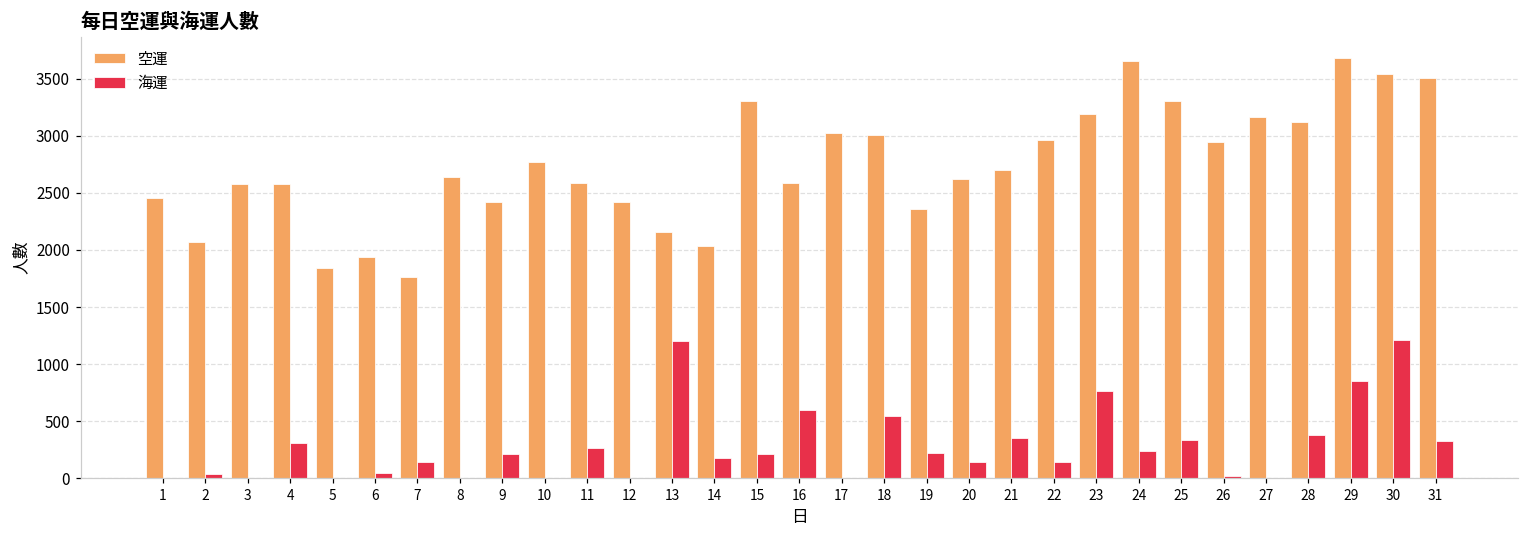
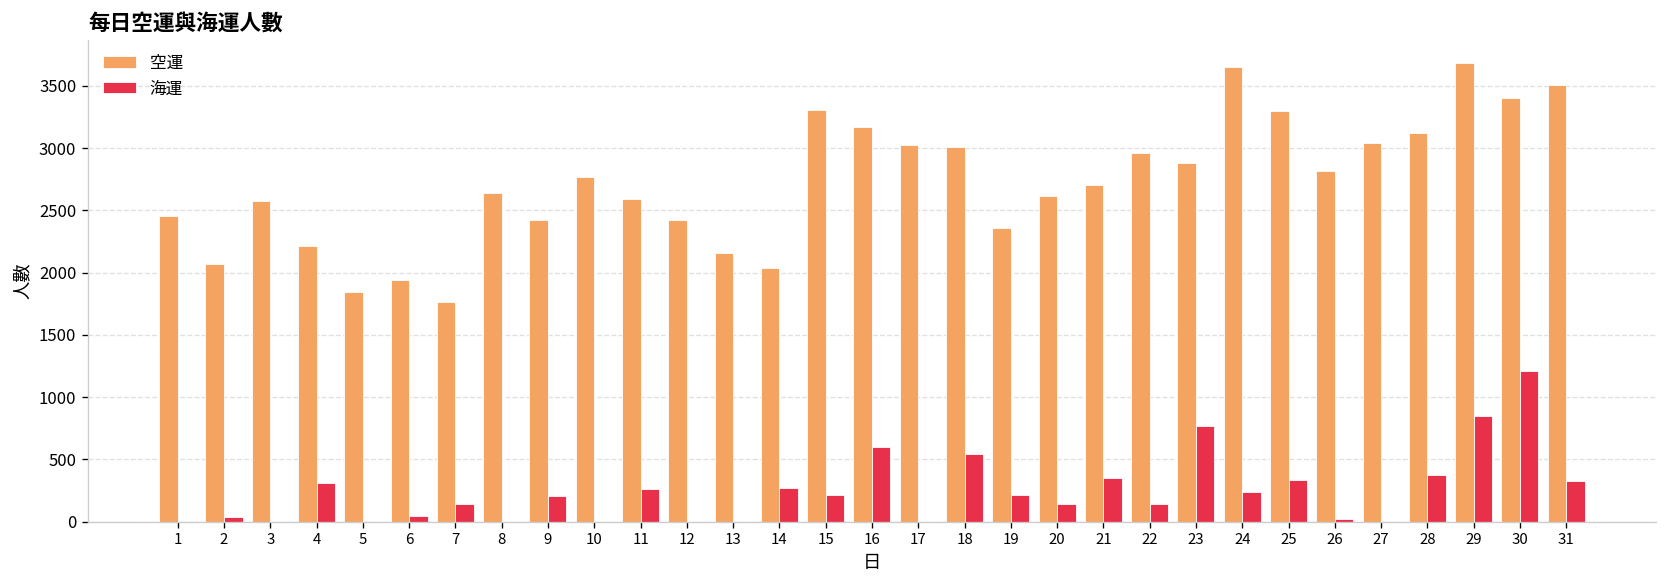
  {
    "空運": {
      "1": 2460,
      "2": 2070,
      "3": 2580,
-     "4": 2580,
+     "4": 2210,
      "5": 1840,
      "6": 1940,
      "7": 1760,
      "8": 2640,
      "9": 2420,
      "10": 2770,
      "11": 2590,
      "12": 2420,
      "13": 2160,
      "14": 2040,
      "15": 3300,
-     "16": 2590,
+     "16": 3170,
      "17": 3030,
      "18": 3010,
      "19": 2360,
      "20": 2620,
      "21": 2700,
      "22": 2970,
-     "23": 3190,
+     "23": 2880,
      "24": 3650,
      "25": 3300,
-     "26": 2950,
-     "27": 3160,
+     "26": 2820,
+     "27": 3050,
      "28": 3120,
      "29": 3690,
-     "30": 3550,
+     "30": 3400,
      "31": 3510
    },
    "海運": {
      "1": 0,
      "2": 40,
      "3": 0,
      "4": 310,
      "5": 0,
      "6": 40,
      "7": 140,
      "8": 0,
      "9": 210,
      "10": 0,
      "11": 260,
      "12": 0,
-     "13": 1200,
-     "14": 180,
+     "13": 0,
+     "14": 270,
      "15": 210,
      "16": 600,
      "17": 0,
      "18": 550,
      "19": 220,
      "20": 150,
      "21": 350,
      "22": 140,
      "23": 770,
      "24": 240,
      "25": 330,
      "27": 0,
      "28": 380,
      "29": 850,
      "30": 1210,
      "31": 320
    }
  }
